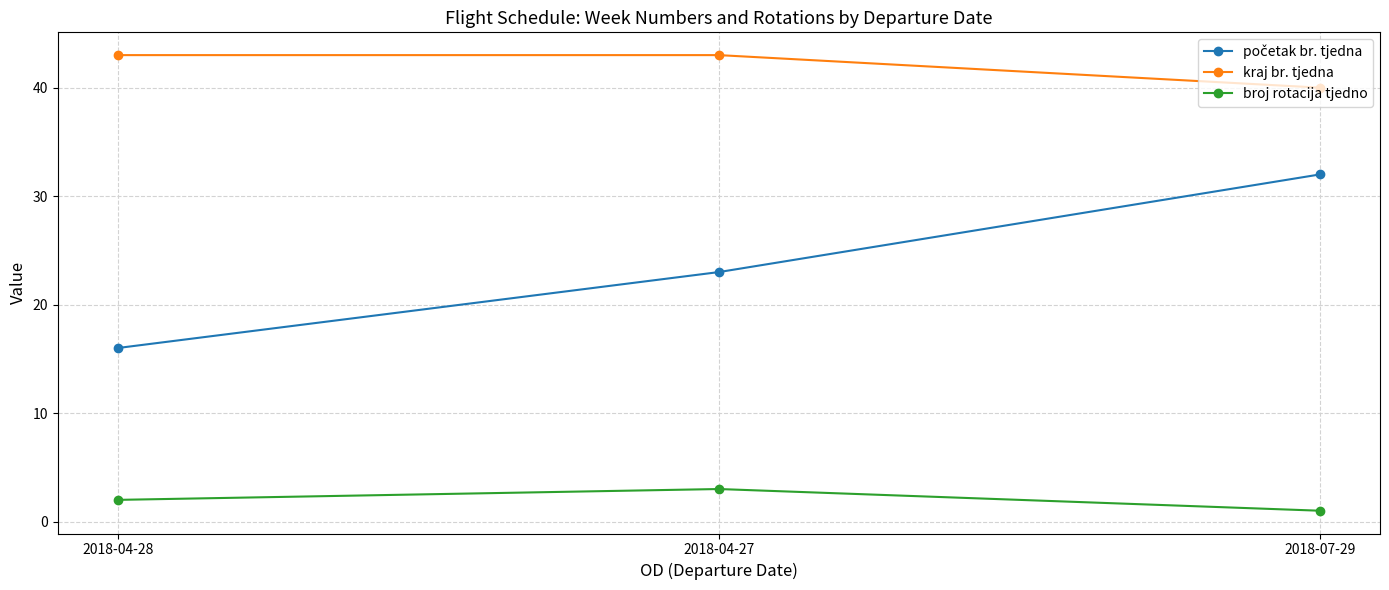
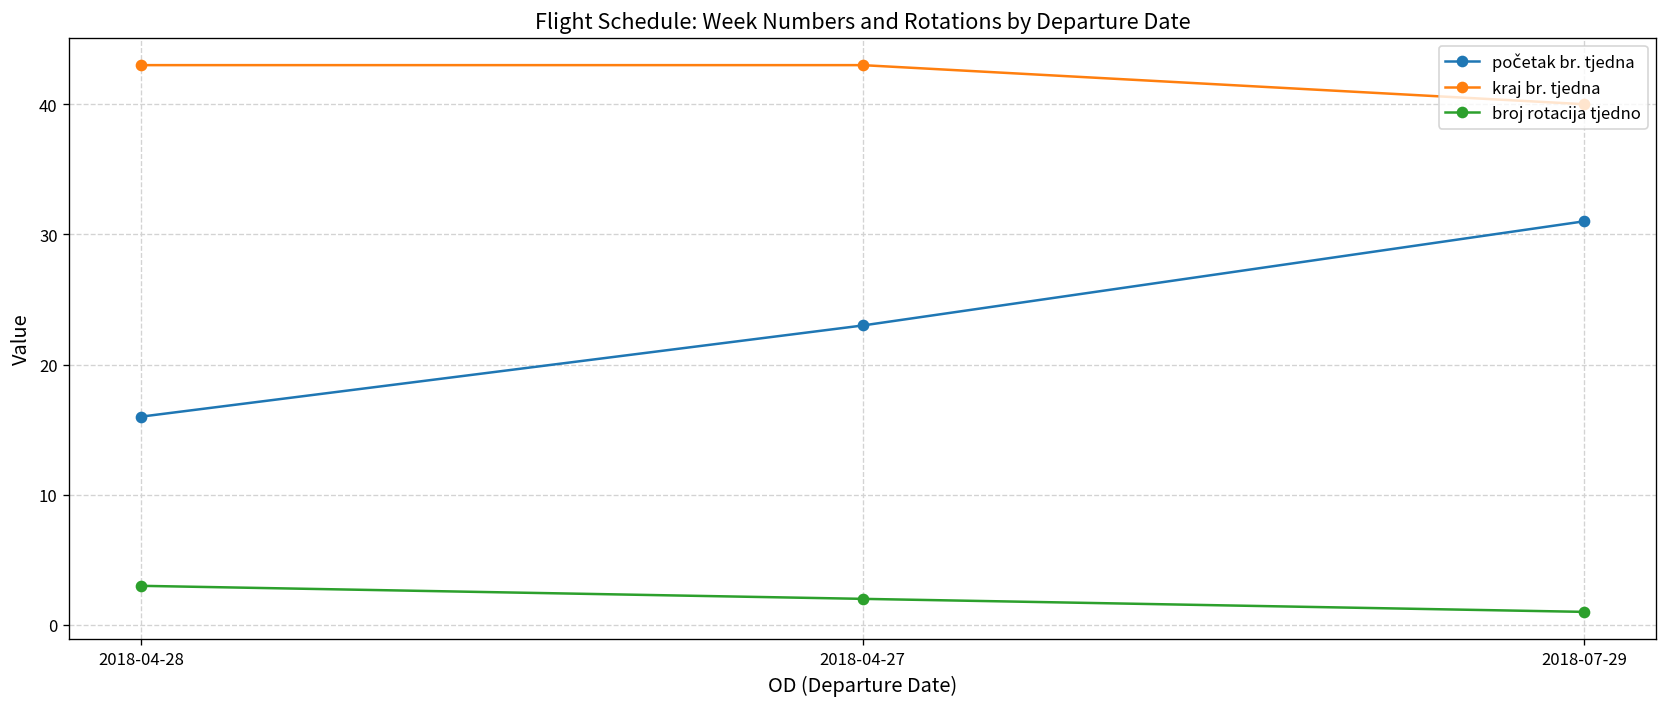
  {
    "početak br. tjedna": {
      "2018-04-28": 16,
      "2018-04-27": 23,
-     "2018-07-29": 32
+     "2018-07-29": 31
    },
    "kraj br. tjedna": {
      "2018-04-28": 43,
      "2018-04-27": 43
    },
    "broj rotacija tjedno": {
-     "2018-04-28": 2,
-     "2018-04-27": 3,
+     "2018-04-28": 3,
+     "2018-04-27": 2,
      "2018-07-29": 1
    }
  }
